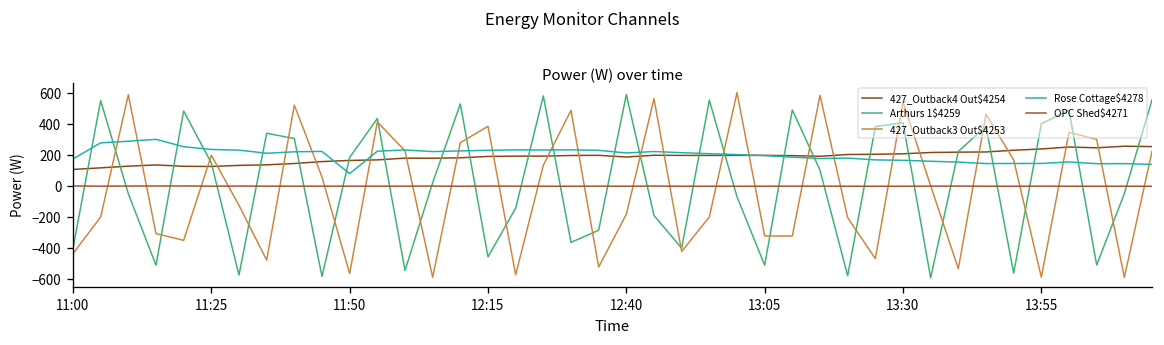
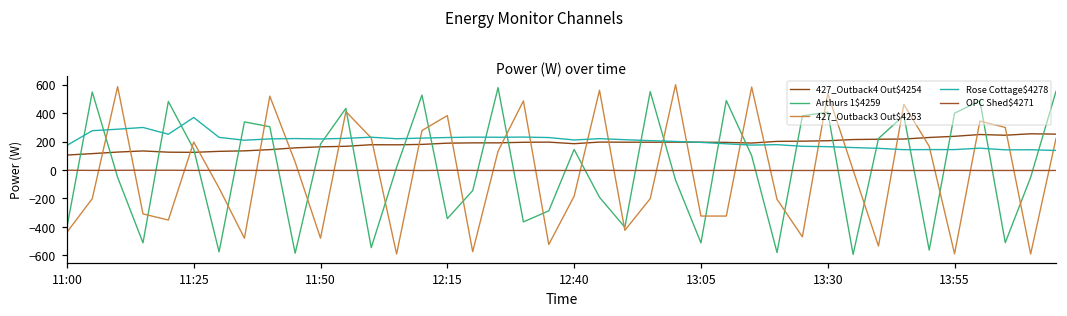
  {
    "Arthurs 1$4259": {
      "11:00": -400,
      "11:25": 150,
-     "12:15": -460,
-     "12:40": 590,
+     "12:15": -340,
+     "12:40": 140,
      "13:05": -510
    },
    "427_Outback3 Out$4253": {
      "11:00": -440,
      "11:25": 200,
-     "11:50": -570,
+     "11:50": -480,
      "12:15": 380,
      "12:40": -180,
      "13:05": -320,
      "13:55": -590
    },
    "Rose Cottage$4278": {
      "11:00": 170,
-     "11:25": 230,
-     "11:50": 80,
+     "11:25": 370,
+     "11:50": 220,
      "12:15": 230,
      "12:40": 210,
      "13:30": 160,
      "13:55": 140
    }
  }
